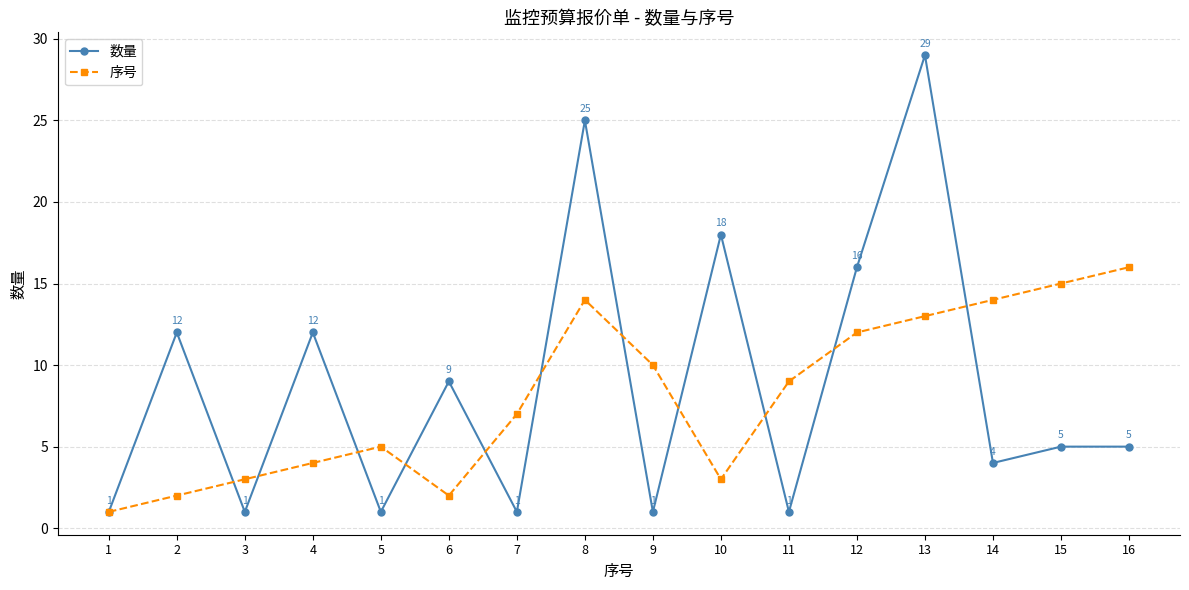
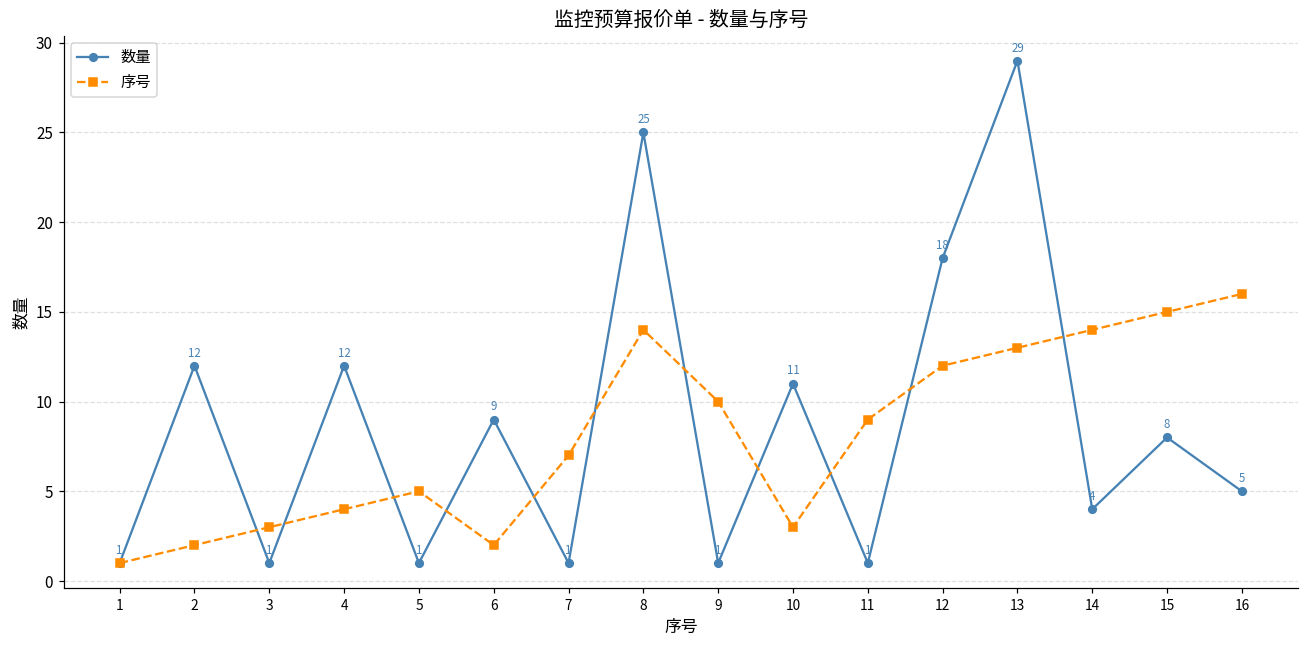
  {
    "数量": {
      "2": 12,
      "3": 1,
      "4": 12,
      "5": 1,
      "6": 9,
      "7": 1,
      "8": 25,
      "9": 1,
-     "10": 18,
+     "10": 11,
      "11": 1,
-     "12": 16,
+     "12": 18,
      "13": 29,
      "14": 4,
-     "15": 5,
+     "15": 8,
      "16": 5
    },
    "序号": {
      "2": 2.0,
      "3": 3.0,
      "4": 4.0,
      "5": 5.0,
      "6": 2.0,
      "7": 7.0,
      "8": 14.0,
      "9": 10.0,
      "10": 3.0,
      "11": 9.0,
      "12": 12.0,
      "13": 13.0,
      "14": 14.0,
      "15": 15.0,
      "16": 16.0
    }
  }
